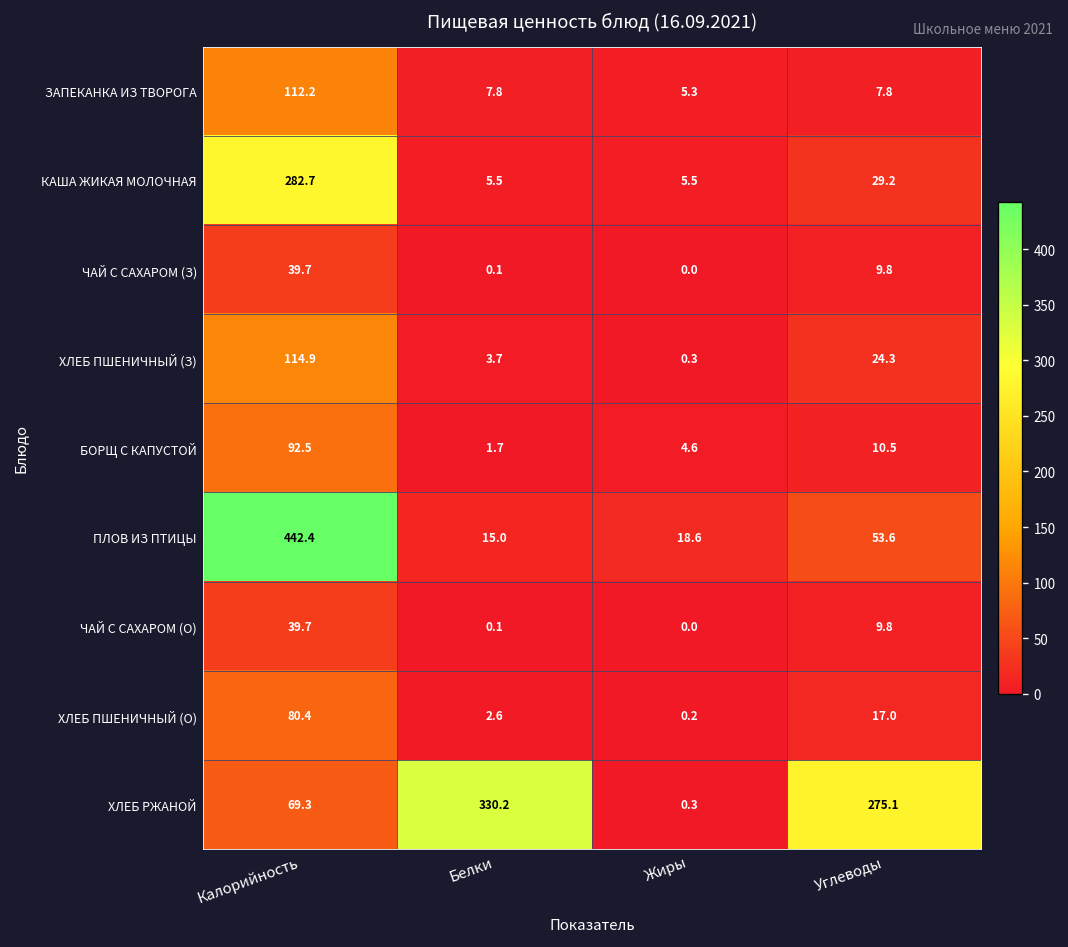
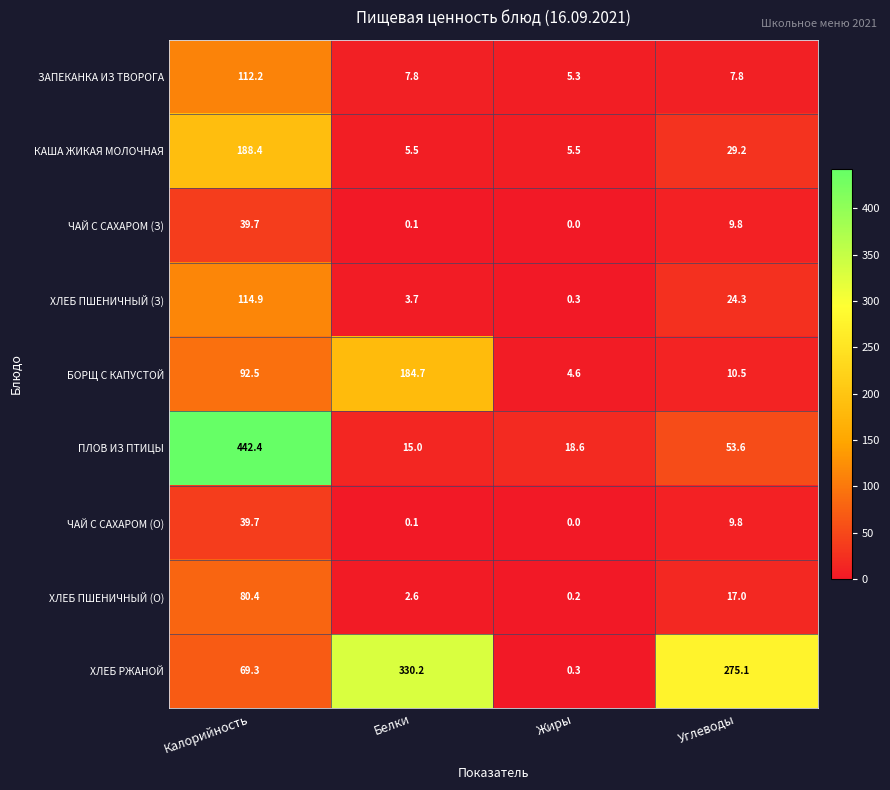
  {
    "ЗАПЕКАНКА ИЗ ТВОРОГА": {
      "Калорийность": 112.2,
      "Белки": 7.8,
      "Жиры": 5.3,
      "Углеводы": 7.8
    },
    "КАША ЖИКАЯ МОЛОЧНАЯ": {
-     "Калорийность": 282.7,
+     "Калорийность": 188.4,
      "Белки": 5.5,
      "Жиры": 5.5,
      "Углеводы": 29.2
    },
    "ЧАЙ С САХАРОМ (З)": {
      "Калорийность": 39.7,
      "Белки": 0.1,
      "Жиры": 0.0,
      "Углеводы": 9.8
    },
    "ХЛЕБ ПШЕНИЧНЫЙ (З)": {
      "Калорийность": 114.9,
      "Белки": 3.7,
      "Жиры": 0.3,
      "Углеводы": 24.3
    },
    "БОРЩ С КАПУСТОЙ": {
      "Калорийность": 92.5,
-     "Белки": 1.7,
+     "Белки": 184.7,
      "Жиры": 4.6,
      "Углеводы": 10.5
    },
    "ПЛОВ ИЗ ПТИЦЫ": {
      "Калорийность": 442.4,
      "Белки": 15.0,
      "Жиры": 18.6,
      "Углеводы": 53.6
    },
    "ЧАЙ С САХАРОМ (О)": {
      "Калорийность": 39.7,
      "Белки": 0.1,
      "Жиры": 0.0,
      "Углеводы": 9.8
    },
    "ХЛЕБ ПШЕНИЧНЫЙ (О)": {
      "Калорийность": 80.4,
      "Белки": 2.6,
      "Жиры": 0.2,
      "Углеводы": 17.0
    },
    "ХЛЕБ РЖАНОЙ": {
      "Калорийность": 69.3,
      "Белки": 330.2,
      "Жиры": 0.3,
      "Углеводы": 275.1
    }
  }
